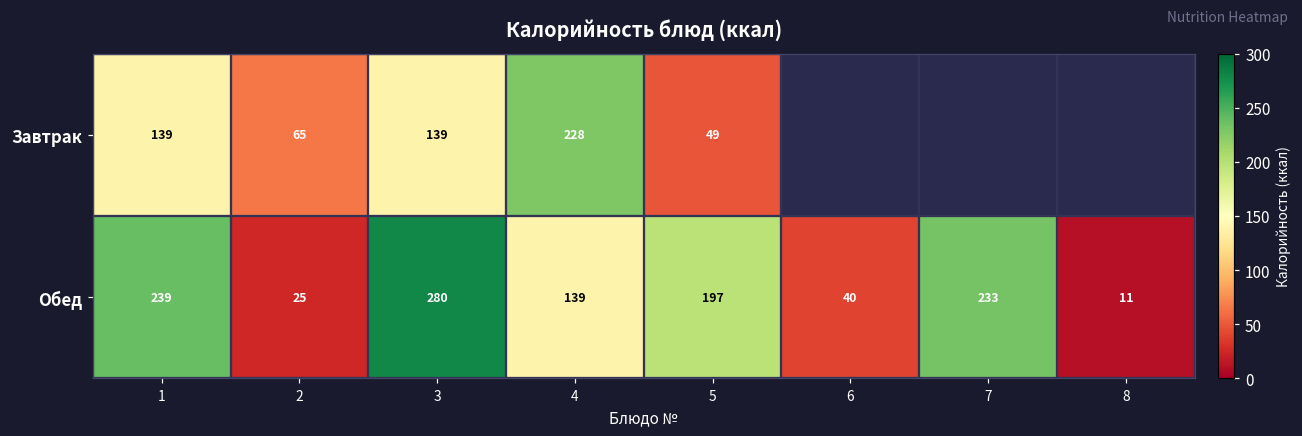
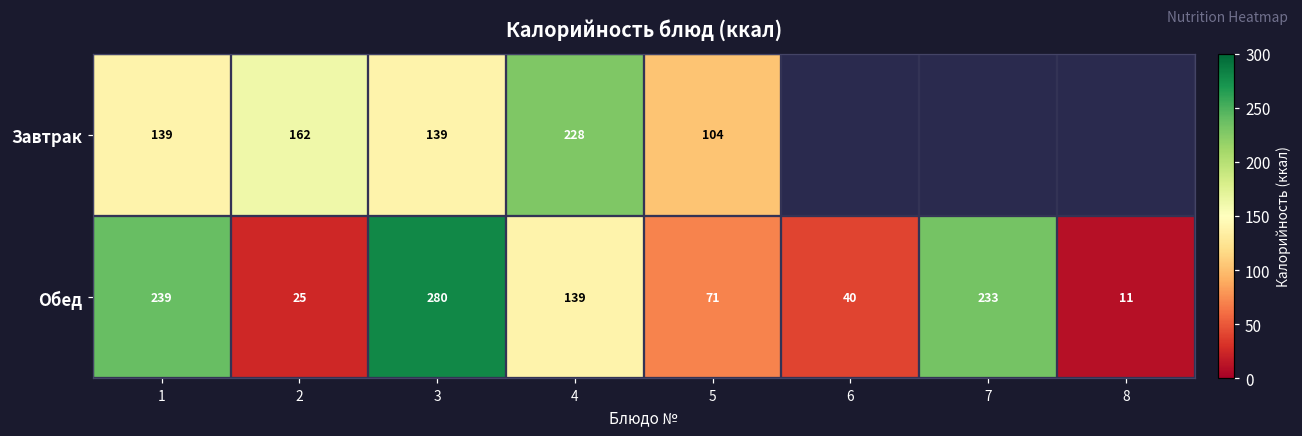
  {
    "Завтрак": {
      "1": 139,
-     "2": 65,
+     "2": 162,
      "3": 139,
      "4": 228,
-     "5": 49
+     "5": 104
    },
    "Обед": {
      "1": 239,
      "2": 25,
      "3": 280,
      "4": 139,
-     "5": 197,
+     "5": 71,
      "6": 40,
      "7": 233,
      "8": 11
    }
  }
